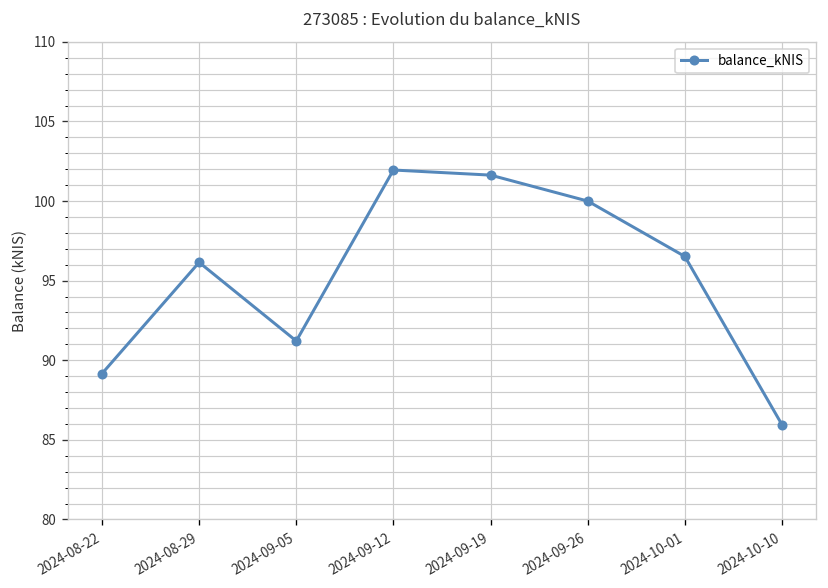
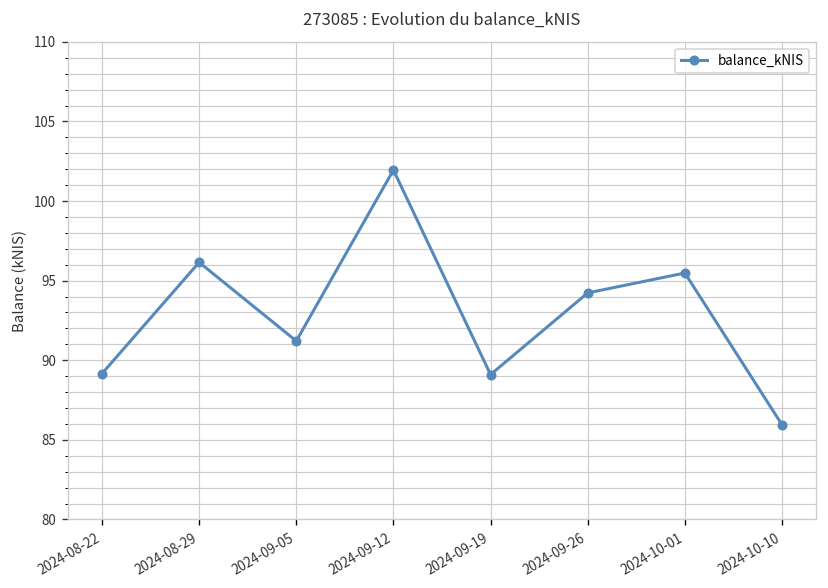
  {
    "2024-08-22": 89.2,
    "2024-08-29": 96.2,
    "2024-09-05": 91.2,
    "2024-09-12": 102.0,
-   "2024-09-19": 101.6,
-   "2024-09-26": 100.0,
-   "2024-10-01": 96.5,
+   "2024-09-19": 89.1,
+   "2024-09-26": 94.2,
+   "2024-10-01": 95.5,
    "2024-10-10": 86.0
  }
